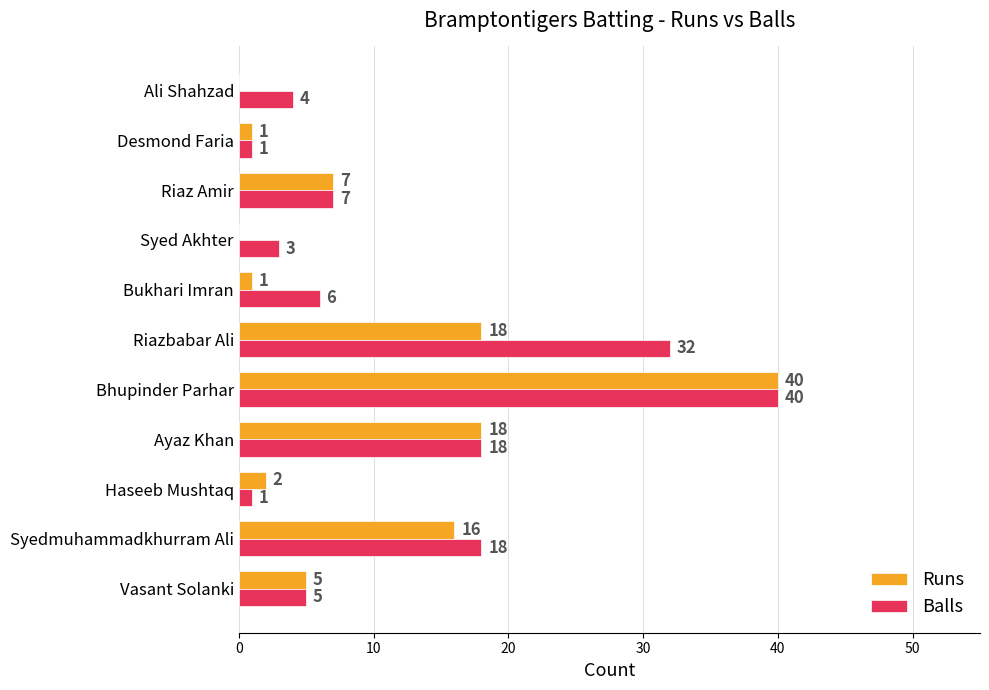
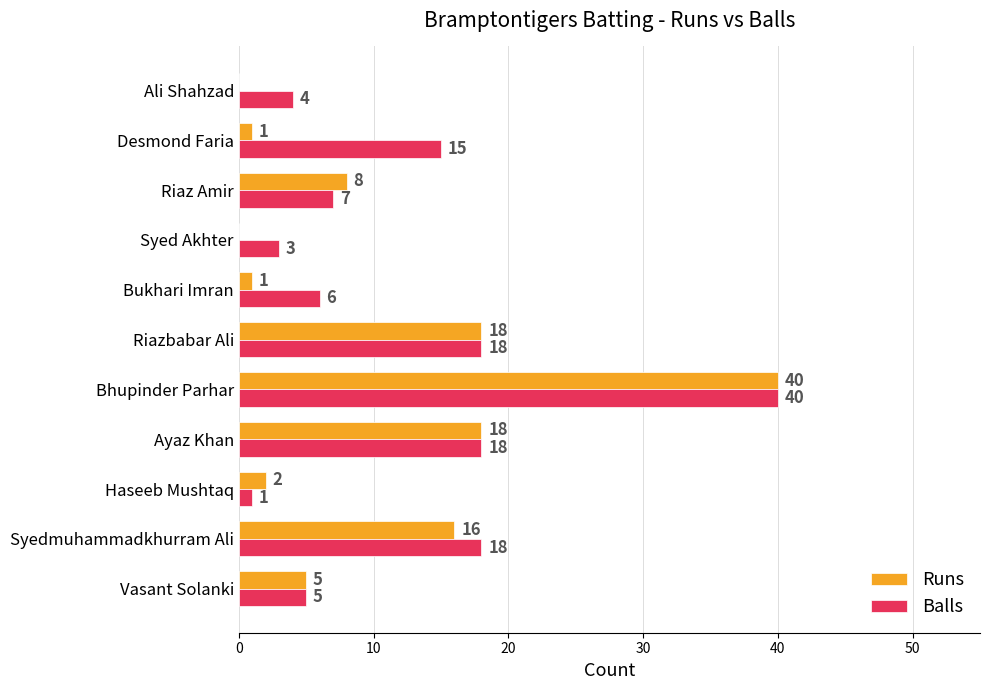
  {
    "Runs": {
      "Desmond Faria": 1,
-     "Riaz Amir": 7,
+     "Riaz Amir": 8,
      "Bukhari Imran": 1,
      "Riazbabar Ali": 18,
      "Bhupinder Parhar": 40,
      "Ayaz Khan": 18,
      "Haseeb Mushtaq": 2,
      "Syedmuhammadkhurram Ali": 16,
      "Vasant Solanki": 5
    },
    "Balls": {
      "Ali Shahzad": 4,
-     "Desmond Faria": 1,
+     "Desmond Faria": 15,
      "Riaz Amir": 7,
      "Syed Akhter": 3,
      "Bukhari Imran": 6,
-     "Riazbabar Ali": 32,
+     "Riazbabar Ali": 18,
      "Bhupinder Parhar": 40,
      "Ayaz Khan": 18,
      "Haseeb Mushtaq": 1,
      "Syedmuhammadkhurram Ali": 18,
      "Vasant Solanki": 5
    }
  }
